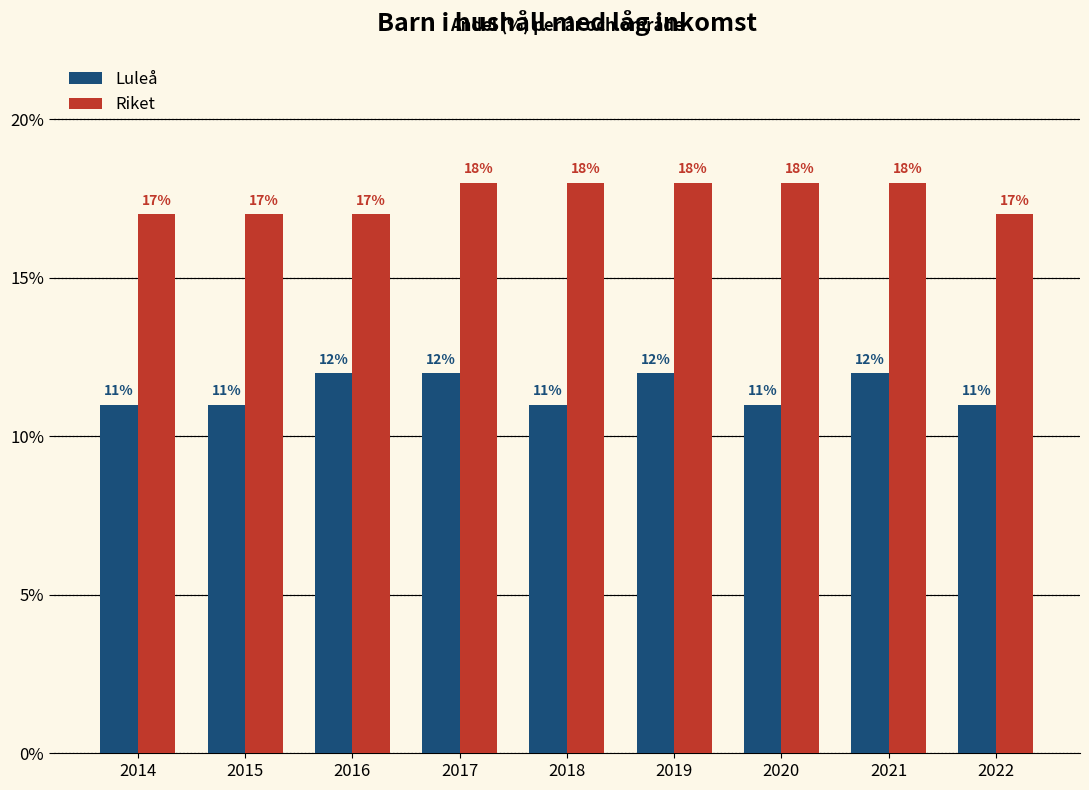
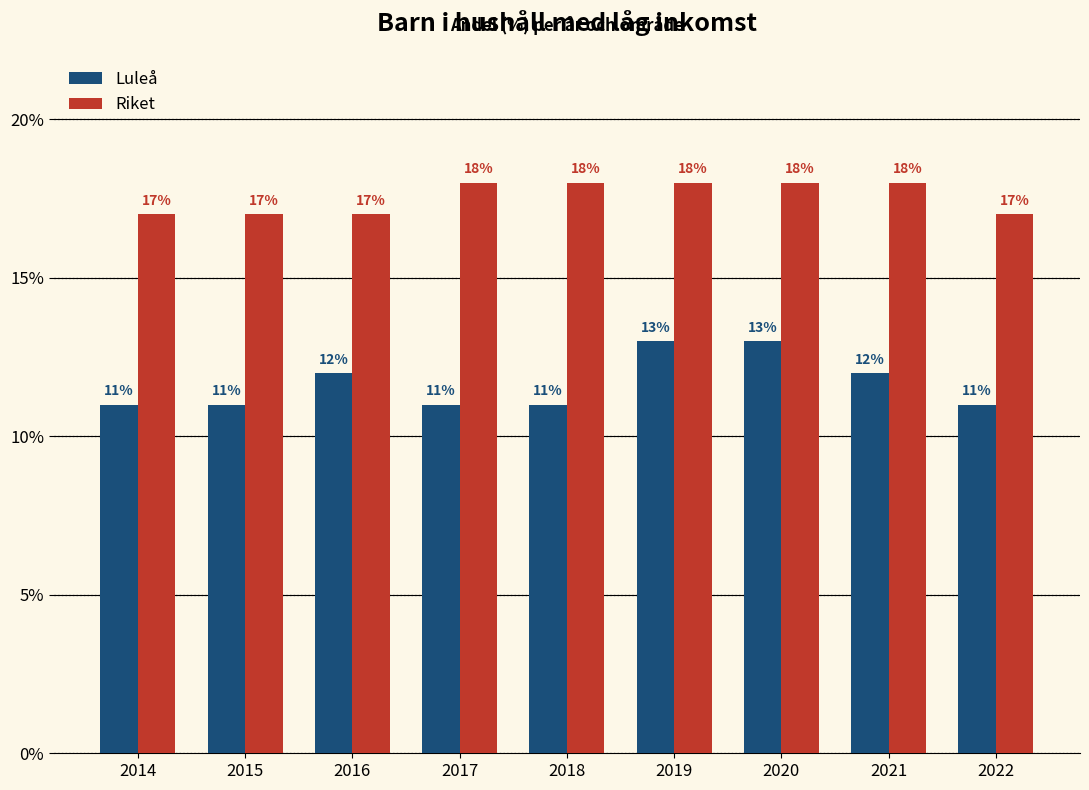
  {
    "Luleå": {
      "2014": "11%",
      "2015": "11%",
      "2016": "12%",
-     "2017": "12%",
+     "2017": "11%",
      "2018": "11%",
-     "2019": "12%",
-     "2020": "11%",
+     "2019": "13%",
+     "2020": "13%",
      "2021": "12%",
      "2022": "11%"
    },
    "Riket": {
      "2014": "17%",
      "2015": "17%",
      "2016": "17%",
      "2017": "18%",
      "2018": "18%",
      "2019": "18%",
      "2020": "18%",
      "2021": "18%",
      "2022": "17%"
    }
  }
